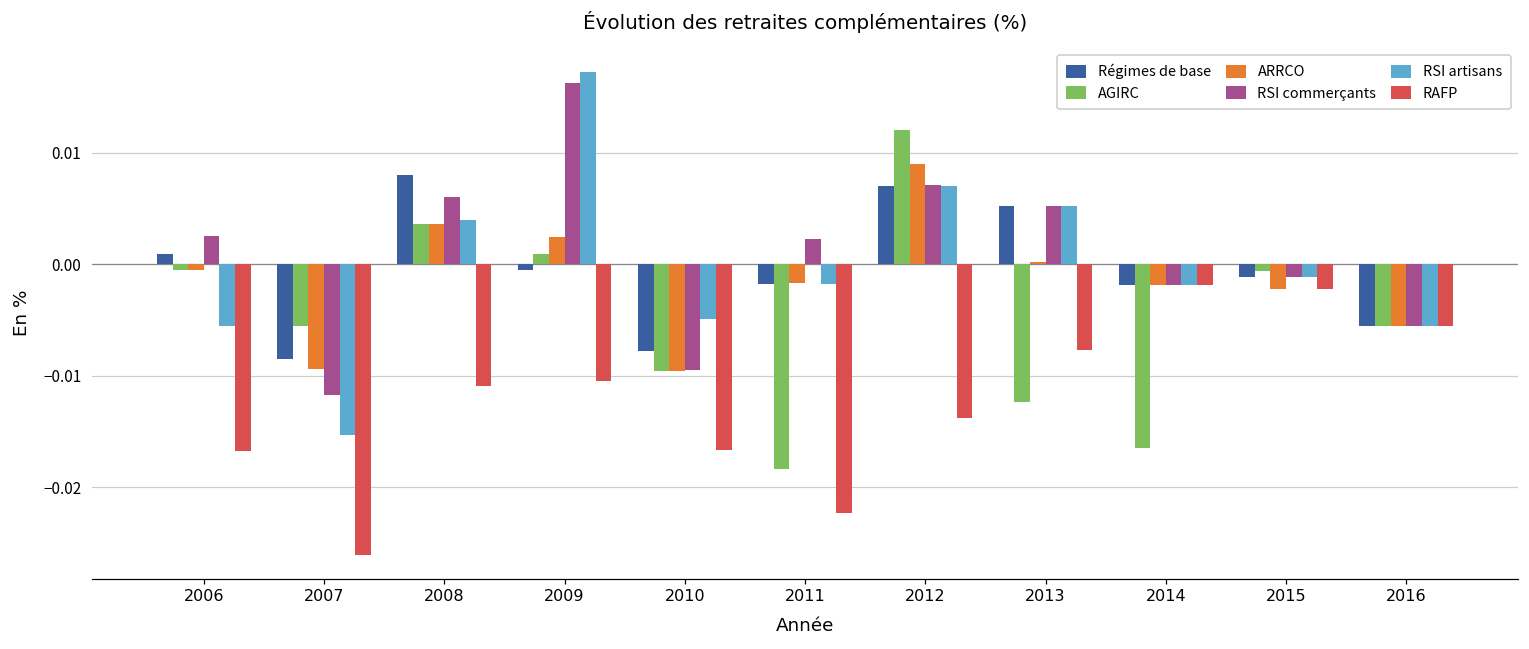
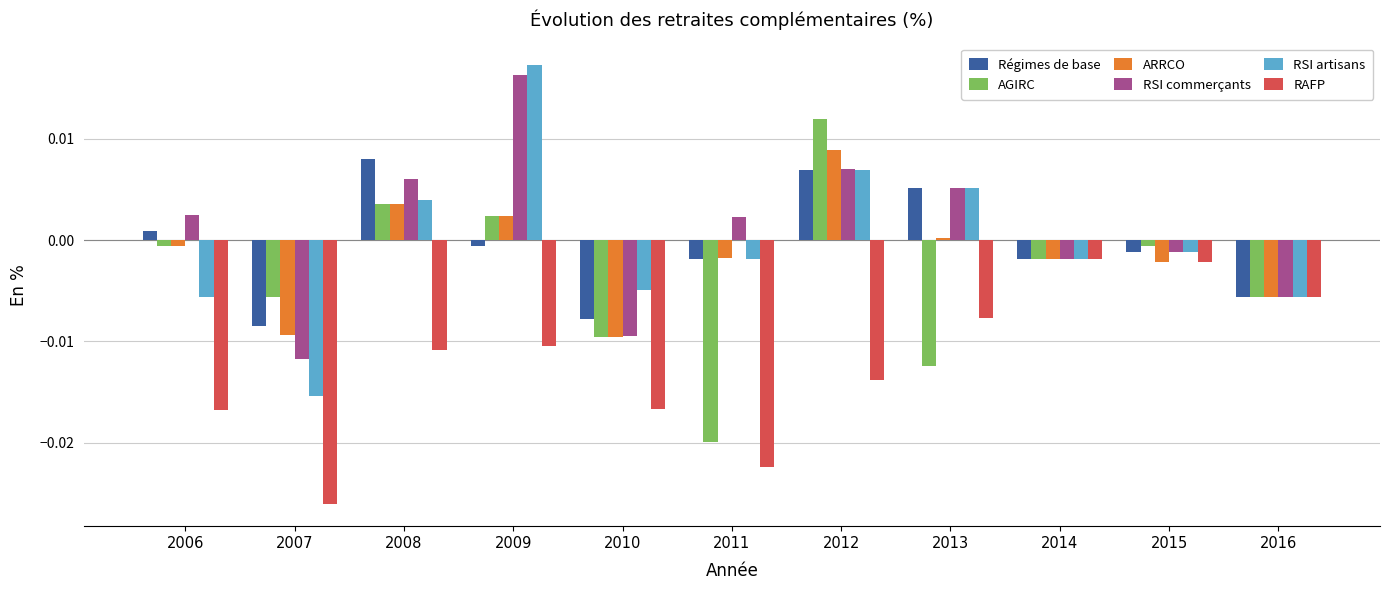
  {
    "Régimes de base": {
      "2006": 0.0009,
      "2007": -0.0085,
      "2008": 0.0080,
      "2009": -0.0006,
      "2010": -0.0078,
      "2011": -0.0018,
      "2012": 0.0070,
      "2013": 0.0052,
      "2014": -0.0019,
      "2015": -0.0012,
      "2016": -0.0056
    },
    "AGIRC": {
      "2006": -0.0006,
      "2007": -0.0056,
      "2008": 0.0036,
-     "2009": 0.0009,
+     "2009": 0.0024,
      "2010": -0.0096,
-     "2011": -0.0183,
+     "2011": -0.0199,
      "2012": 0.0120,
      "2013": -0.0124,
-     "2014": -0.0164,
+     "2014": -0.0019,
      "2015": -0.0006,
      "2016": -0.0056
    },
    "RSI commerçants": {
      "2006": 0.0025,
      "2007": -0.0118,
      "2008": 0.0060,
      "2009": 0.0163,
      "2010": -0.0095,
      "2011": 0.0023,
      "2012": 0.0071,
      "2013": 0.0052,
      "2014": -0.0019,
      "2015": -0.0012,
      "2016": -0.0056
    },
    "RSI artisans": {
      "2006": -0.0056,
      "2007": -0.0153,
      "2008": 0.0039,
      "2009": 0.0173,
      "2010": -0.0049,
      "2011": -0.0018,
      "2012": 0.0070,
      "2013": 0.0052,
      "2014": -0.0019,
      "2015": -0.0012,
      "2016": -0.0056
    }
  }
